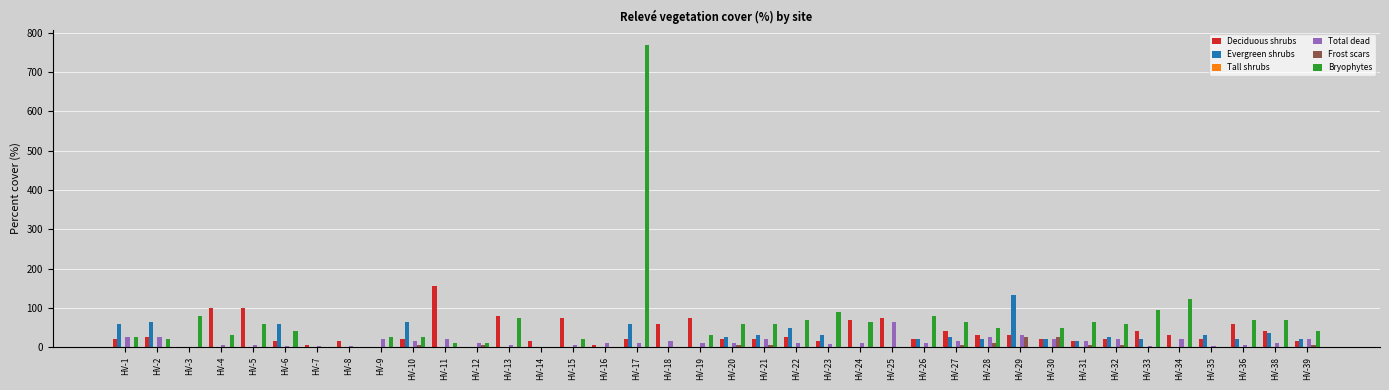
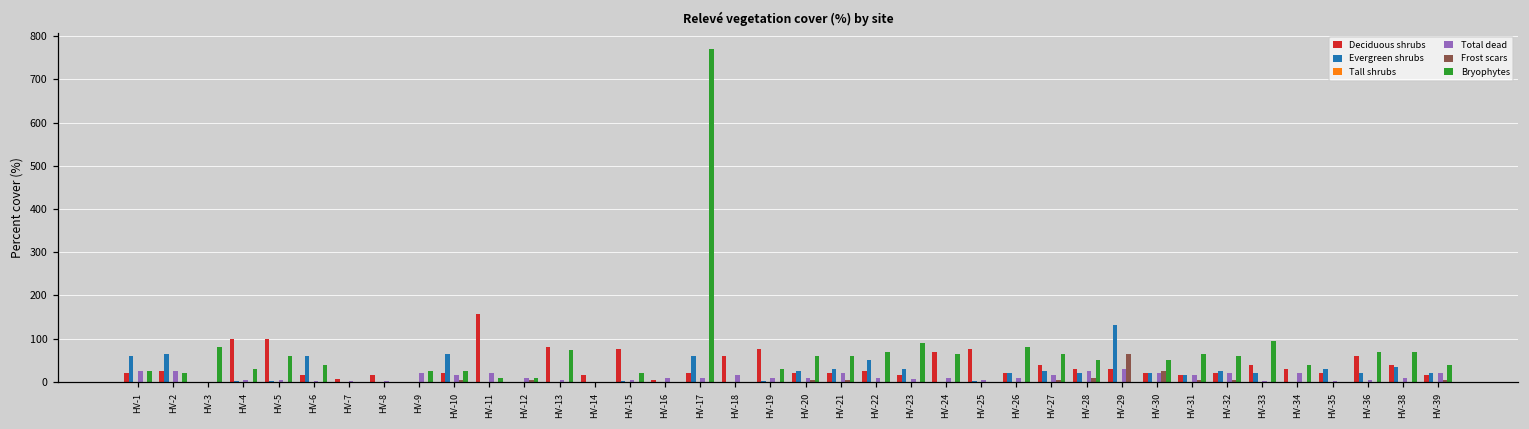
  {
    "Total dead": {
      "HV-1": 30,
      "HV-2": 30,
      "HV-3": 0,
      "HV-9": 20,
      "HV-10": 20,
      "HV-11": 20,
      "HV-12": 10,
      "HV-14": 0,
      "HV-16": 10,
      "HV-17": 10,
      "HV-18": 20,
      "HV-19": 10,
      "HV-20": 10,
      "HV-21": 20,
      "HV-22": 10,
      "HV-23": 10,
      "HV-24": 10,
-     "HV-25": 60,
+     "HV-25": 10,
      "HV-26": 10,
      "HV-27": 20,
      "HV-28": 30,
      "HV-29": 30,
      "HV-30": 20,
      "HV-31": 20,
      "HV-32": 20,
      "HV-34": 20,
      "HV-38": 10,
      "HV-39": 20
    },
    "Frost scars": {
      "HV-1": 0,
      "HV-2": 0,
      "HV-3": 0,
      "HV-4": 0,
      "HV-5": 0,
      "HV-6": 0,
      "HV-7": 0,
      "HV-8": 0,
      "HV-9": 0,
      "HV-11": 0,
      "HV-13": 0,
      "HV-14": 0,
      "HV-15": 0,
      "HV-16": 0,
      "HV-17": 0,
      "HV-18": 0,
      "HV-19": 0,
      "HV-22": 0,
      "HV-23": 0,
      "HV-24": 0,
      "HV-25": 0,
      "HV-26": 0,
      "HV-28": 10,
-     "HV-29": 30,
+     "HV-29": 70,
      "HV-30": 30,
      "HV-33": 0,
      "HV-34": 0,
      "HV-35": 0,
      "HV-36": 0,
      "HV-38": 0
    },
    "Bryophytes": {
      "HV-1": 30,
      "HV-2": 20,
      "HV-3": 80,
      "HV-4": 30,
      "HV-5": 60,
      "HV-6": 40,
      "HV-7": 0,
      "HV-8": 0,
      "HV-9": 30,
      "HV-10": 30,
      "HV-11": 10,
      "HV-12": 10,
      "HV-13": 70,
      "HV-14": 0,
      "HV-15": 20,
      "HV-16": 0,
      "HV-17": 770,
      "HV-18": 0,
      "HV-19": 30,
      "HV-20": 60,
      "HV-21": 60,
      "HV-22": 70,
      "HV-23": 90,
      "HV-24": 70,
      "HV-25": 0,
      "HV-26": 80,
      "HV-27": 70,
      "HV-28": 50,
      "HV-29": 0,
      "HV-30": 50,
      "HV-31": 70,
      "HV-32": 60,
      "HV-33": 100,
-     "HV-34": 120,
+     "HV-34": 40,
      "HV-35": 0,
      "HV-36": 70,
      "HV-38": 70,
      "HV-39": 40
    }
  }
